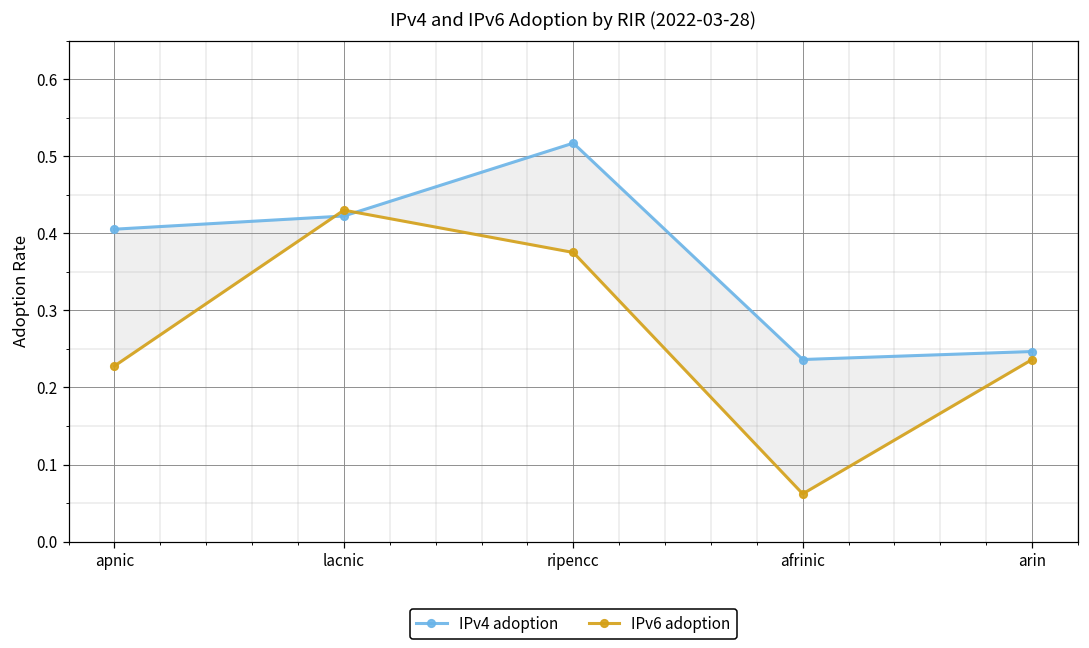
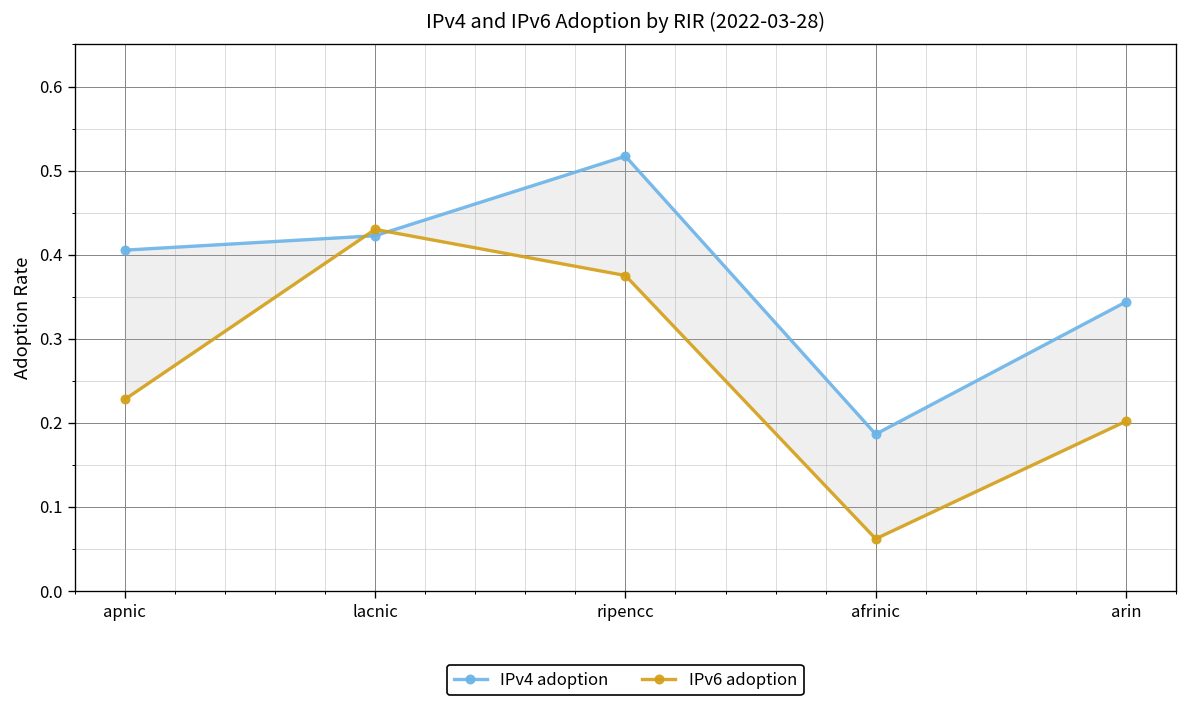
  {
    "IPv4 adoption": {
      "lacnic": 0.42,
-     "afrinic": 0.24,
-     "arin": 0.25
+     "afrinic": 0.19,
+     "arin": 0.34
    },
    "IPv6 adoption": {
      "apnic": 0.23,
      "ripencc": 0.38,
      "afrinic": 0.06,
-     "arin": 0.24
+     "arin": 0.20
    }
  }
